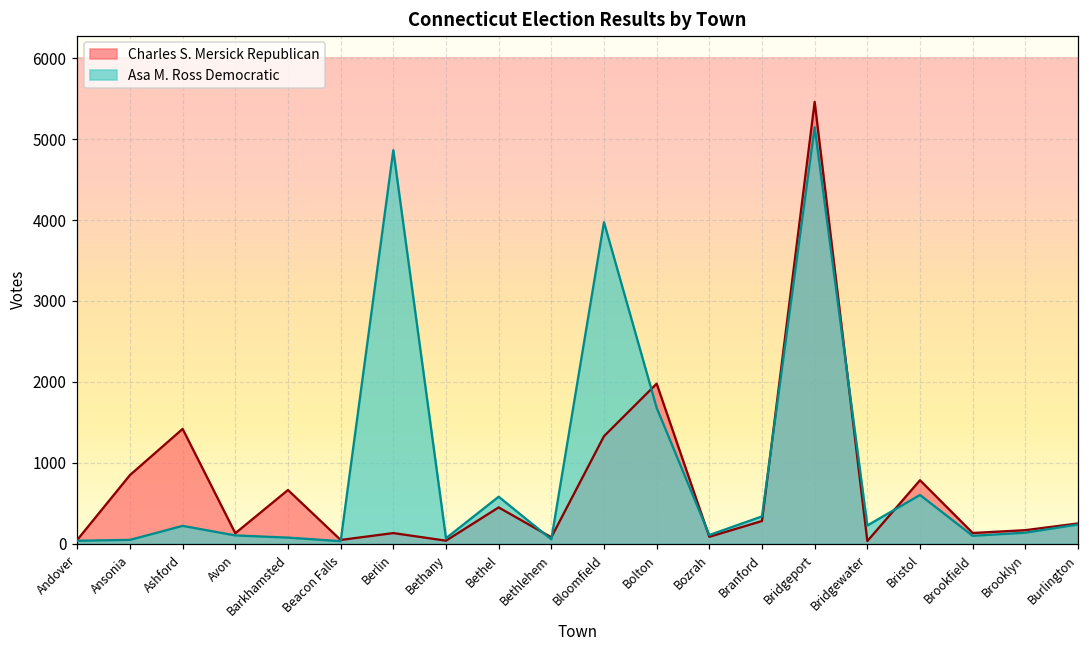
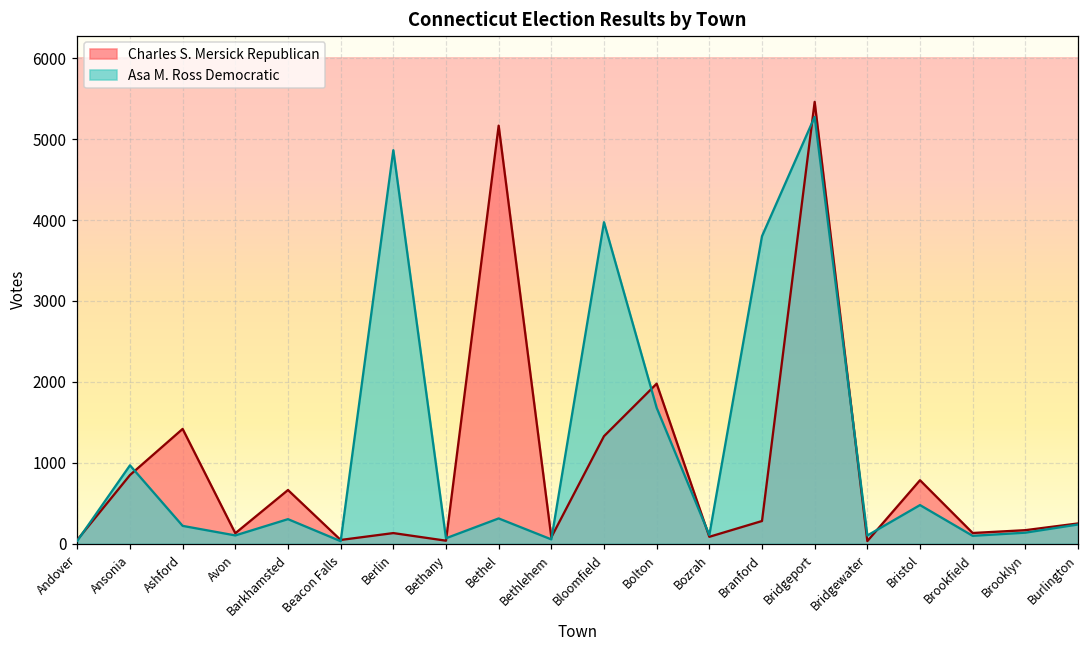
  {
    "Charles S. Mersick Republican": {
      "Ansonia": 800,
      "Ashford": 1400,
      "Barkhamsted": 700,
      "Berlin": 100,
-     "Bethel": 400,
+     "Bethel": 5200,
      "Bloomfield": 1300,
      "Bolton": 2000,
      "Branford": 300,
      "Bridgeport": 5500,
      "Bridgewater": 0,
      "Bristol": 800,
      "Brookfield": 100
    },
    "Asa M. Ross Democratic": {
-     "Ansonia": 0,
+     "Ansonia": 1000,
      "Ashford": 200,
-     "Barkhamsted": 100,
+     "Barkhamsted": 300,
      "Berlin": 4900,
-     "Bethel": 600,
+     "Bethel": 300,
      "Bloomfield": 4000,
      "Bolton": 1700,
-     "Branford": 300,
-     "Bridgeport": 5100,
-     "Bridgewater": 200,
-     "Bristol": 600,
+     "Branford": 3800,
+     "Bridgeport": 5300,
+     "Bridgewater": 100,
+     "Bristol": 500,
      "Brookfield": 100
    }
  }
